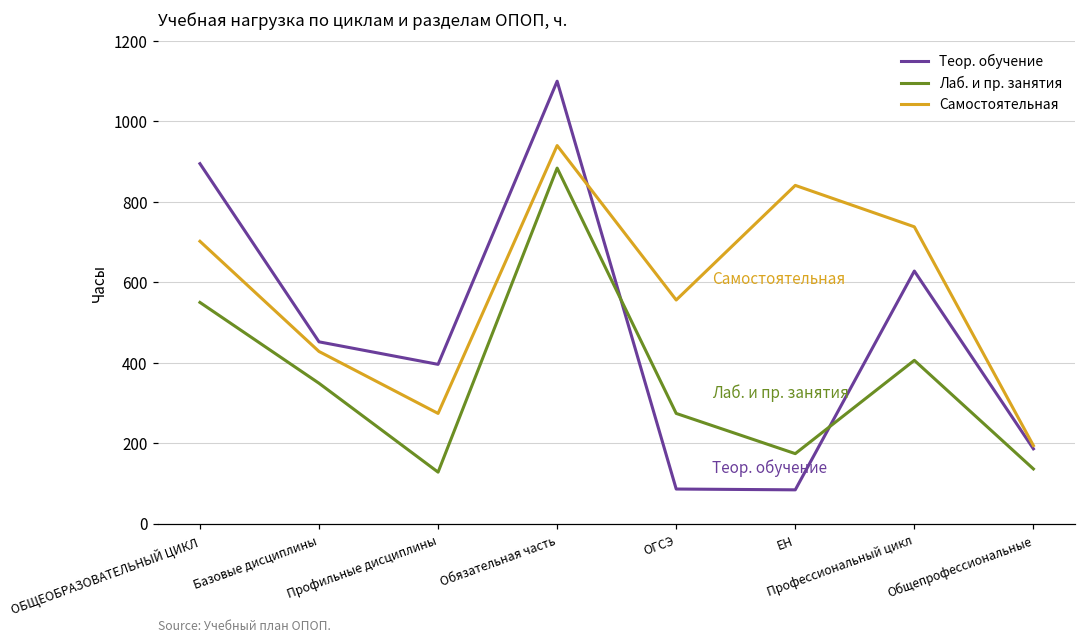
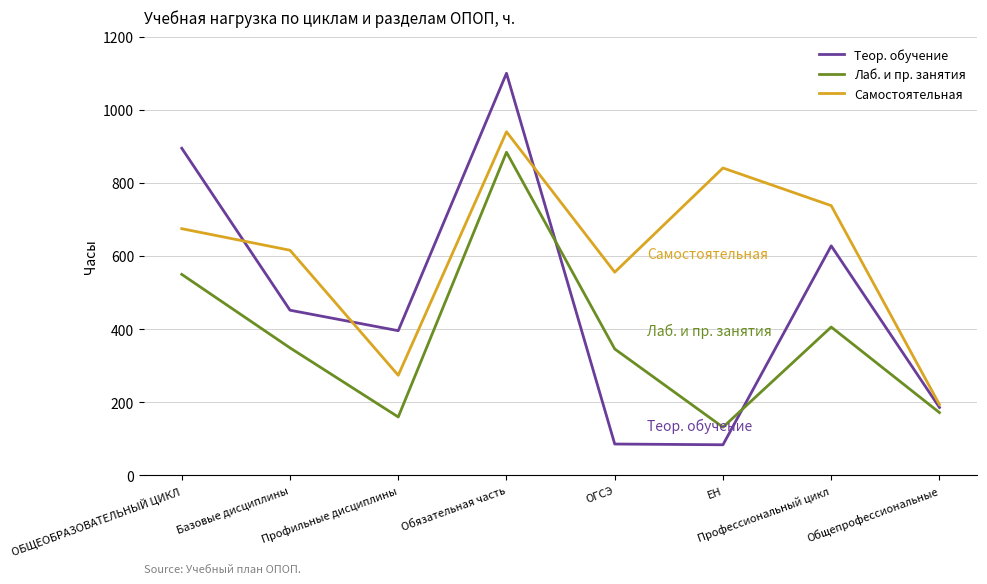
  {
    "Теор. обучение": {
      "ОБЩЕОБРАЗОВАТЕЛЬНЫЙ ЦИКЛ": 900,
      "Базовые дисциплины": 450,
      "Профильные дисциплины": 400,
      "Обязательная часть": 1100,
      "ОГСЭ": 90,
      "ЕН": 80,
      "Профессиональный цикл": 630,
      "Общепрофессиональные": 190
    },
    "Лаб. и пр. занятия": {
      "ОБЩЕОБРАЗОВАТЕЛЬНЫЙ ЦИКЛ": 550,
      "Базовые дисциплины": 350,
-     "Профильные дисциплины": 130,
+     "Профильные дисциплины": 160,
      "Обязательная часть": 880,
-     "ОГСЭ": 270,
-     "ЕН": 170,
+     "ОГСЭ": 350,
+     "ЕН": 130,
      "Профессиональный цикл": 410,
-     "Общепрофессиональные": 140
+     "Общепрофессиональные": 170
    },
    "Самостоятельная": {
-     "ОБЩЕОБРАЗОВАТЕЛЬНЫЙ ЦИКЛ": 700,
-     "Базовые дисциплины": 430,
+     "ОБЩЕОБРАЗОВАТЕЛЬНЫЙ ЦИКЛ": 680,
+     "Базовые дисциплины": 620,
      "Профильные дисциплины": 270,
      "Обязательная часть": 940,
      "ОГСЭ": 560,
      "ЕН": 840,
      "Профессиональный цикл": 740,
      "Общепрофессиональные": 190
    }
  }
